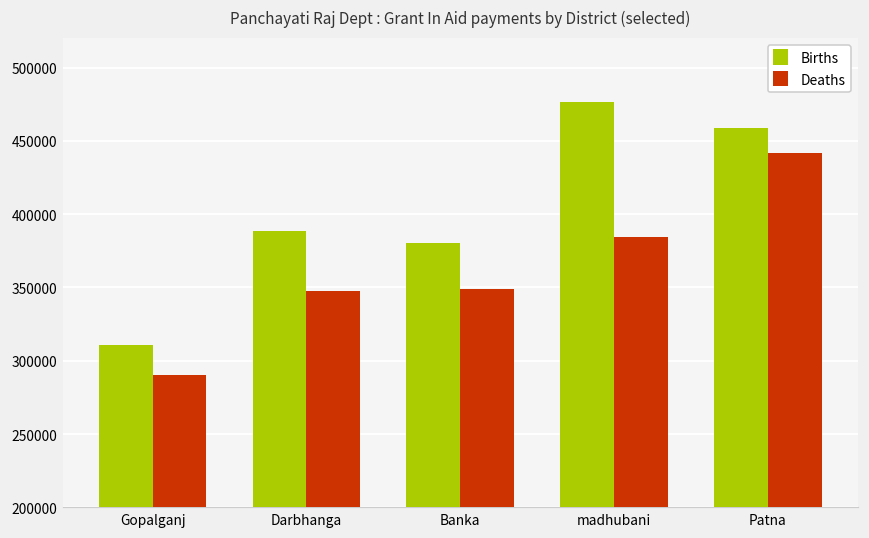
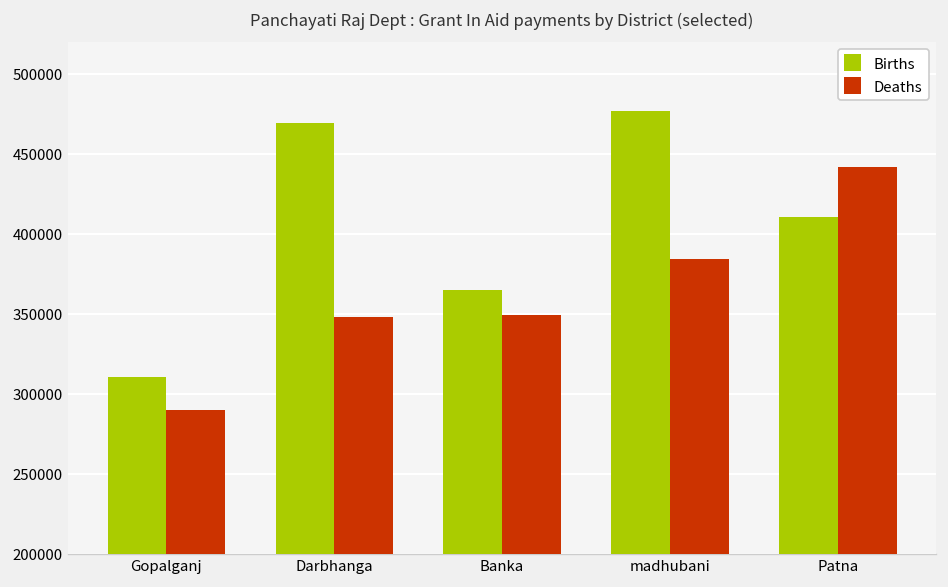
  {
    "Births": {
      "Gopalganj": 311000,
-     "Darbhanga": 389000,
-     "Banka": 381000,
+     "Darbhanga": 469000,
+     "Banka": 365000,
      "madhubani": 476000,
-     "Patna": 459000
+     "Patna": 410000
    },
    "Deaths": {
      "Gopalganj": 290000,
      "Darbhanga": 348000,
      "Banka": 349000,
      "madhubani": 384000,
      "Patna": 441000
    }
  }
